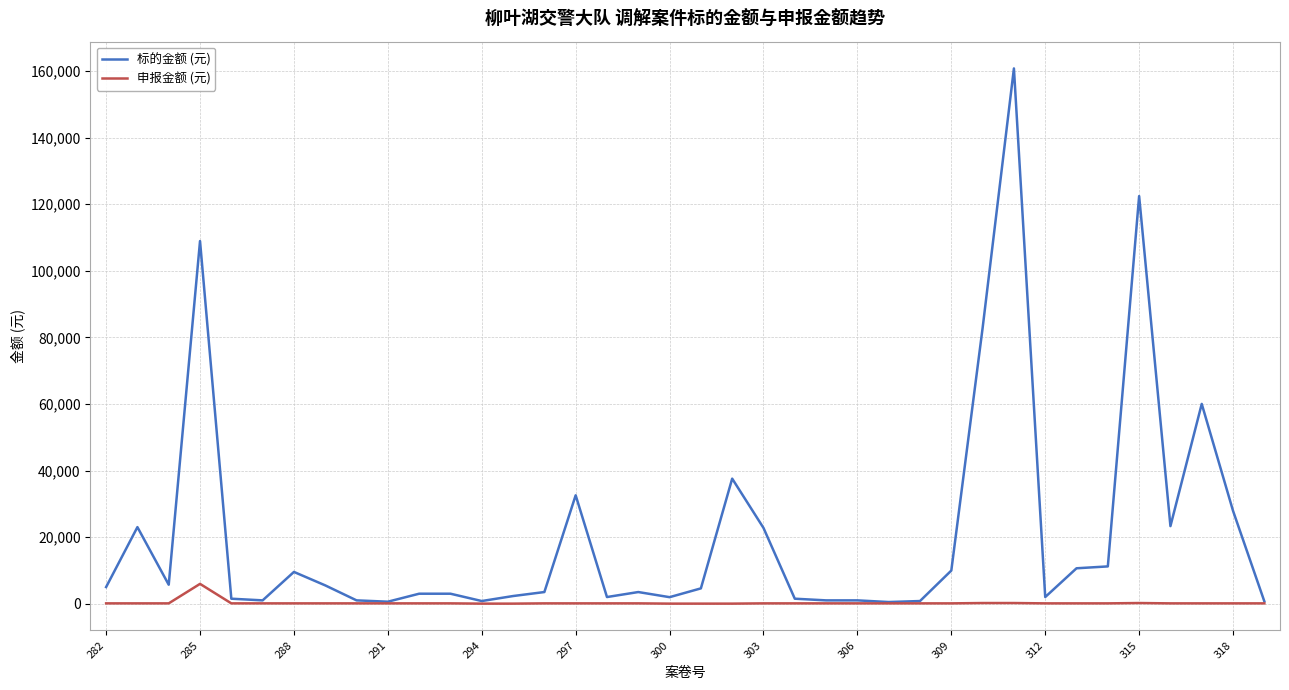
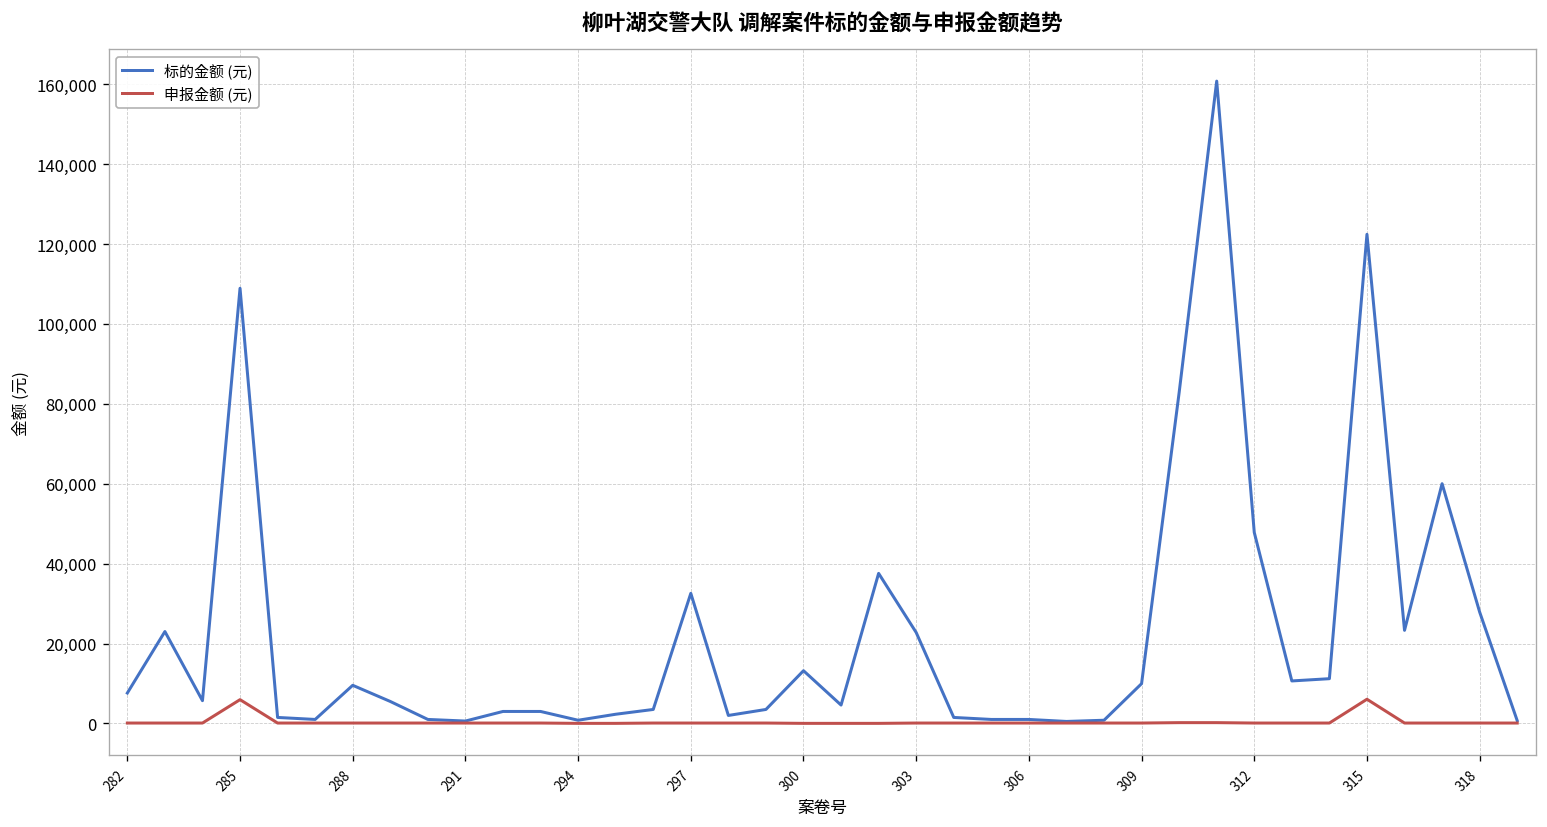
  {
    "标的金额 (元)": {
-     "282": "5,000",
+     "282": "8,000",
      "285": "109,000",
      "288": "10,000",
      "294": "1,000",
      "297": "33,000",
-     "300": "2,000",
+     "300": "13,000",
      "303": "23,000",
      "306": "1,000",
      "309": "10,000",
-     "312": "2,000",
+     "312": "48,000",
      "315": "122,000",
      "318": "28,000"
    },
    "申报金额 (元)": {
      "282": "0",
      "285": "6,000",
      "288": "0",
      "294": "0",
      "297": "0",
      "300": "0",
      "303": "0",
      "306": "0",
      "309": "0",
      "312": "0",
-     "315": "0",
+     "315": "6,000",
      "318": "0"
    }
  }
